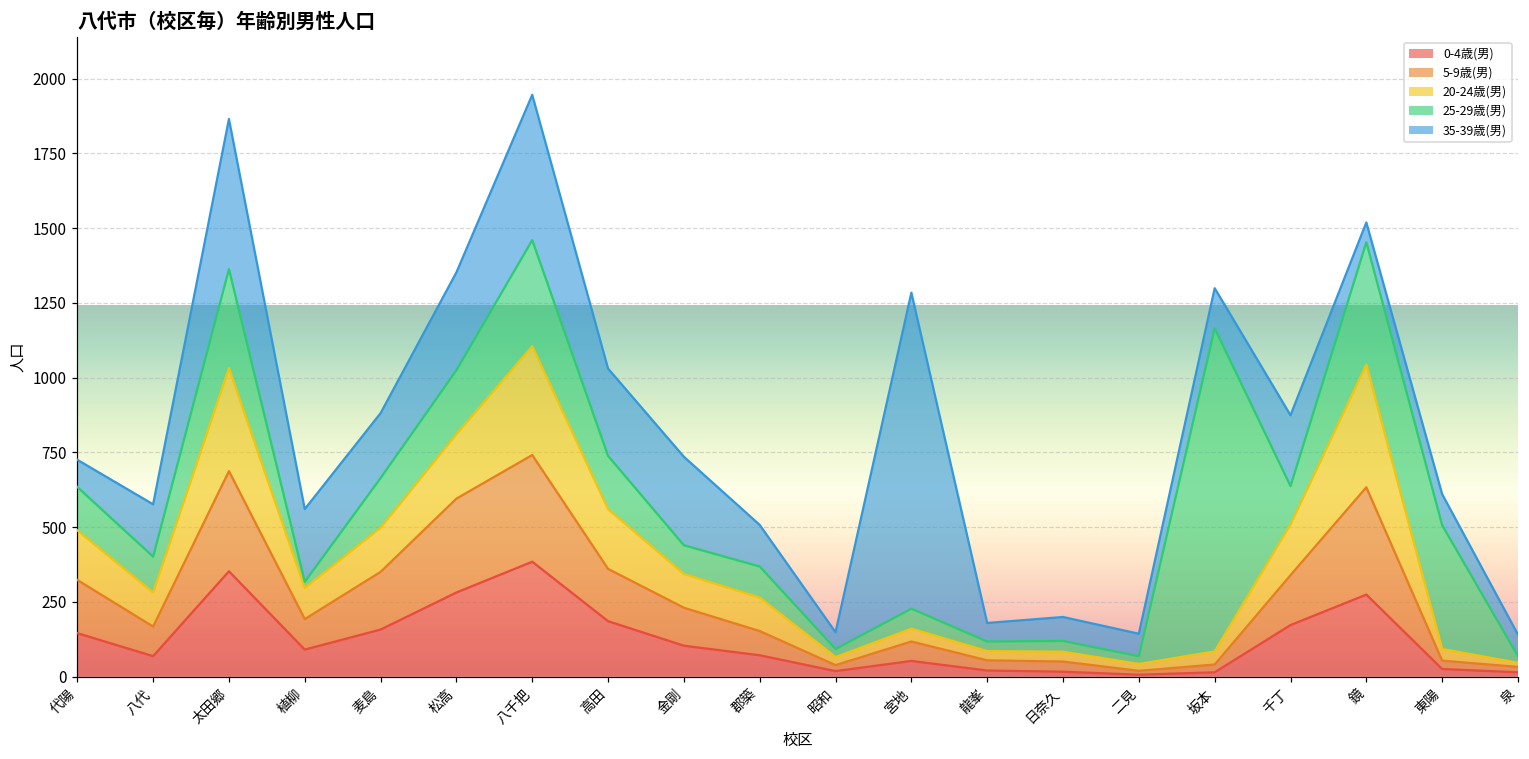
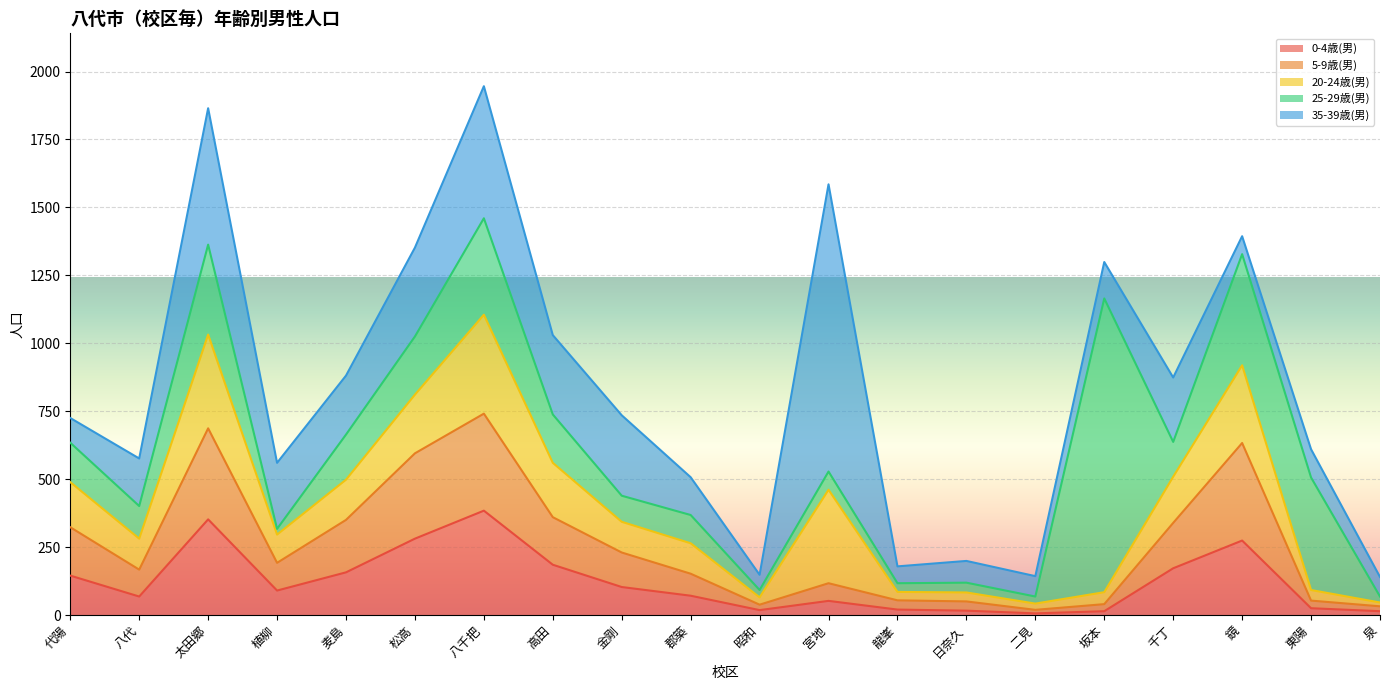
  {
    "20-24歳(男)": {
      "代陽": 170,
      "八代": 110,
      "太田郷": 350,
      "植柳": 100,
      "麦島": 150,
      "松高": 220,
      "八千把": 360,
      "高田": 200,
      "金剛": 110,
      "郡築": 110,
      "昭和": 30,
-     "宮地": 40,
+     "宮地": 340,
      "龍峯": 30,
      "日奈久": 30,
      "二見": 20,
      "坂本": 40,
      "千丁": 170,
-     "鏡": 410,
+     "鏡": 290,
      "東陽": 40,
      "泉": 10
    },
    "25-29歳(男)": {
      "代陽": 150,
      "八代": 120,
      "太田郷": 330,
      "植柳": 20,
      "麦島": 170,
      "松高": 210,
      "八千把": 360,
      "高田": 180,
      "金剛": 100,
      "郡築": 100,
      "昭和": 30,
      "宮地": 70,
      "龍峯": 30,
      "日奈久": 40,
      "二見": 30,
      "坂本": 1080,
      "千丁": 130,
      "鏡": 410,
      "東陽": 410,
      "泉": 20
    },
    "35-39歳(男)": {
      "代陽": 90,
      "八代": 180,
      "太田郷": 500,
      "植柳": 240,
      "麦島": 220,
      "松高": 330,
      "八千把": 490,
      "高田": 290,
      "金剛": 300,
      "郡築": 140,
      "昭和": 60,
      "宮地": 1060,
      "龍峯": 60,
      "日奈久": 80,
      "二見": 80,
      "坂本": 130,
      "千丁": 240,
      "鏡": 70,
      "東陽": 100,
      "泉": 70
    }
  }
